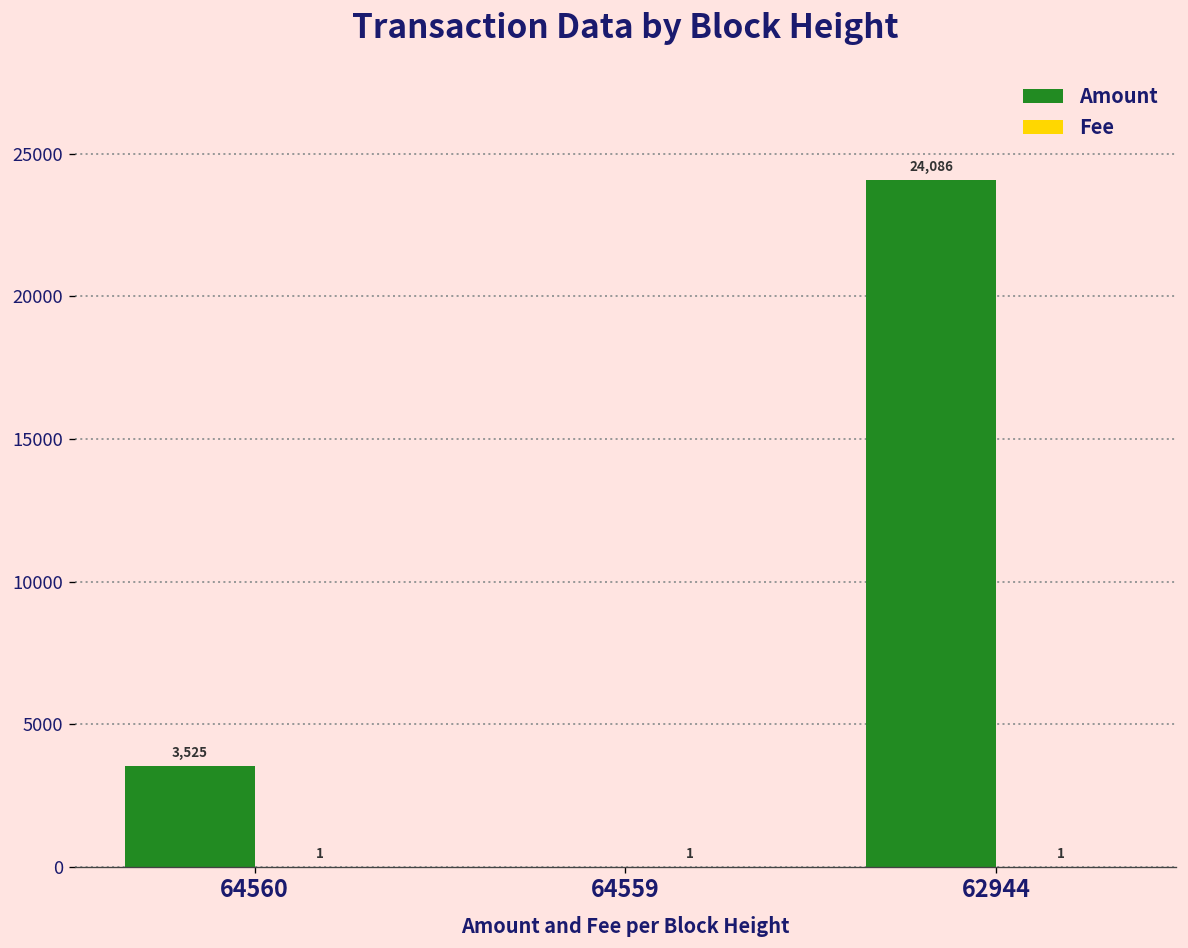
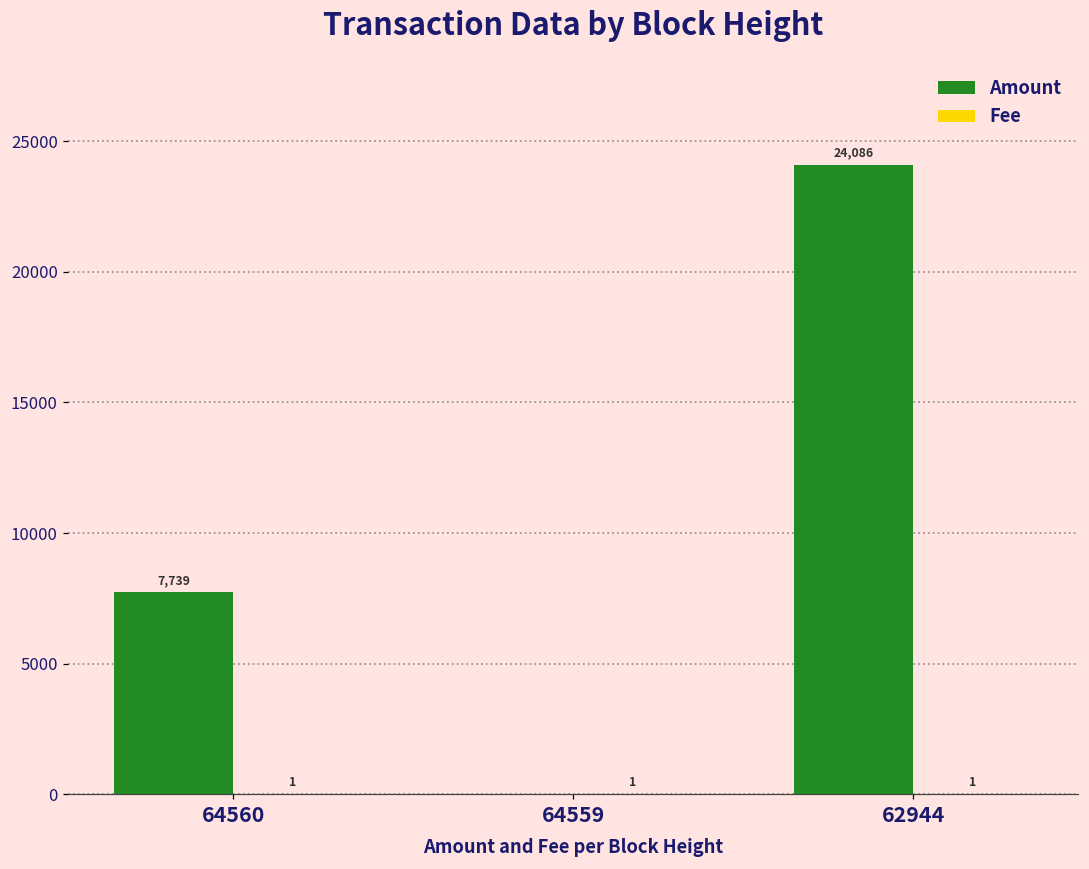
  {
    "Amount": {
-     "64560": "3,525",
+     "64560": "7,739",
      "62944": "24,086"
    },
    "Fee": {
      "64560": "1",
      "64559": "1",
      "62944": "1"
    }
  }
